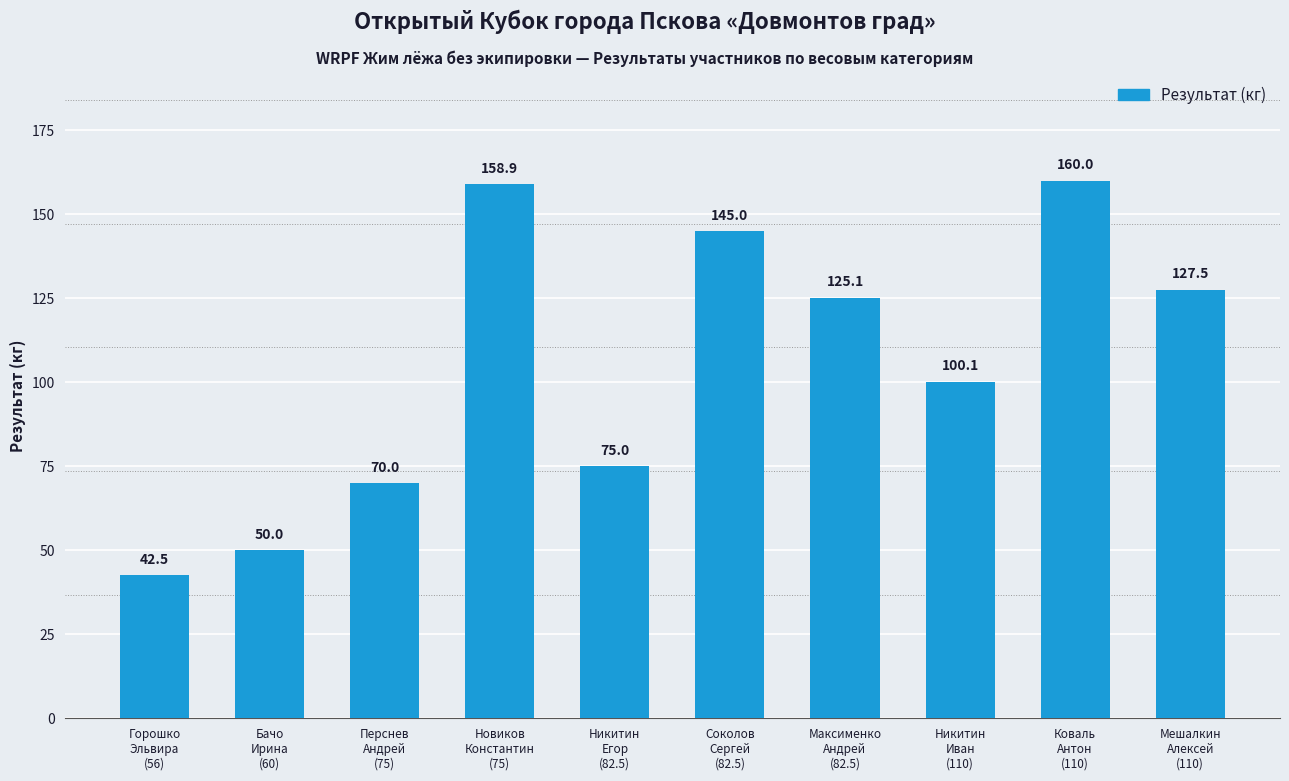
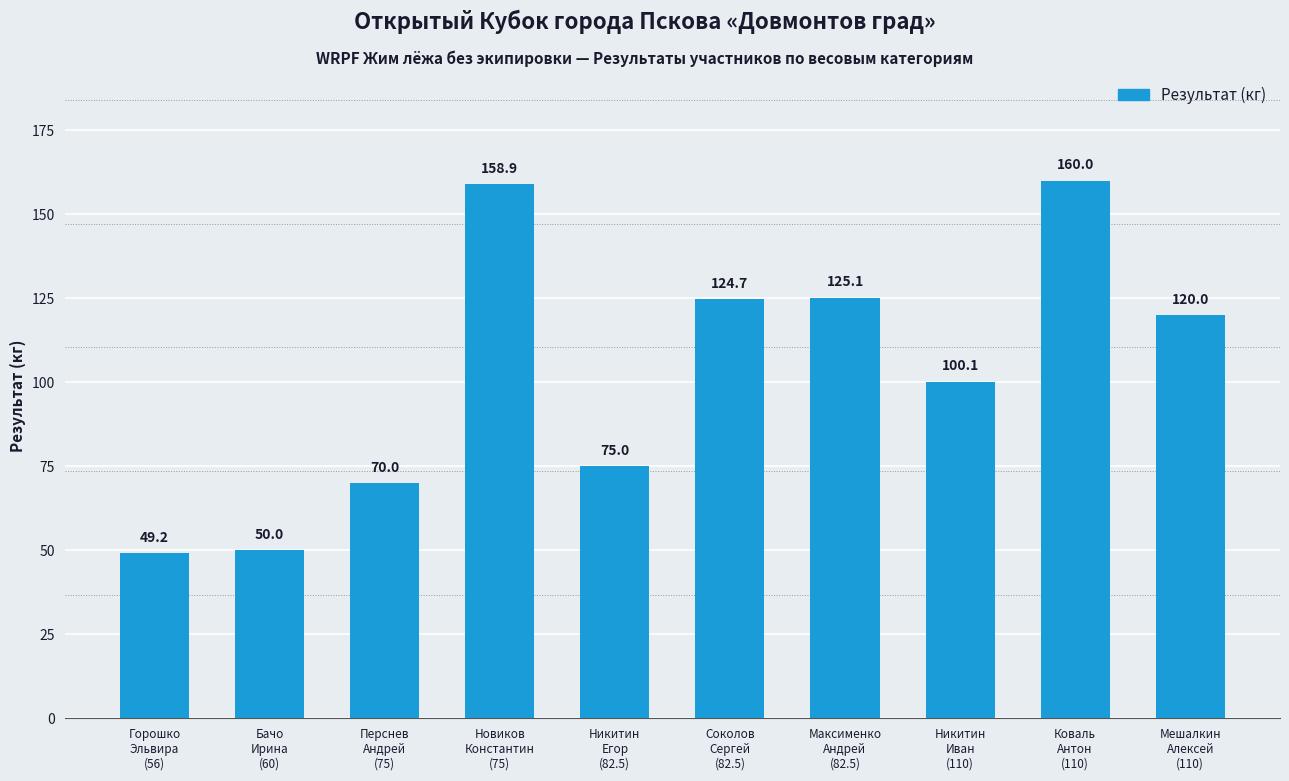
  {
-   "Горошко Эльвира (56)": 42.5,
+   "Горошко Эльвира (56)": 49.2,
    "Бачо Ирина (60)": 50.0,
    "Перснев Андрей (75)": 70.0,
    "Новиков Константин (75)": 158.9,
    "Никитин Егор (82.5)": 75.0,
-   "Соколов Сергей (82.5)": 145.0,
+   "Соколов Сергей (82.5)": 124.7,
    "Максименко Андрей (82.5)": 125.1,
    "Никитин Иван (110)": 100.1,
    "Коваль Антон (110)": 160.0,
-   "Мешалкин Алексей (110)": 127.5
+   "Мешалкин Алексей (110)": 120.0
  }
